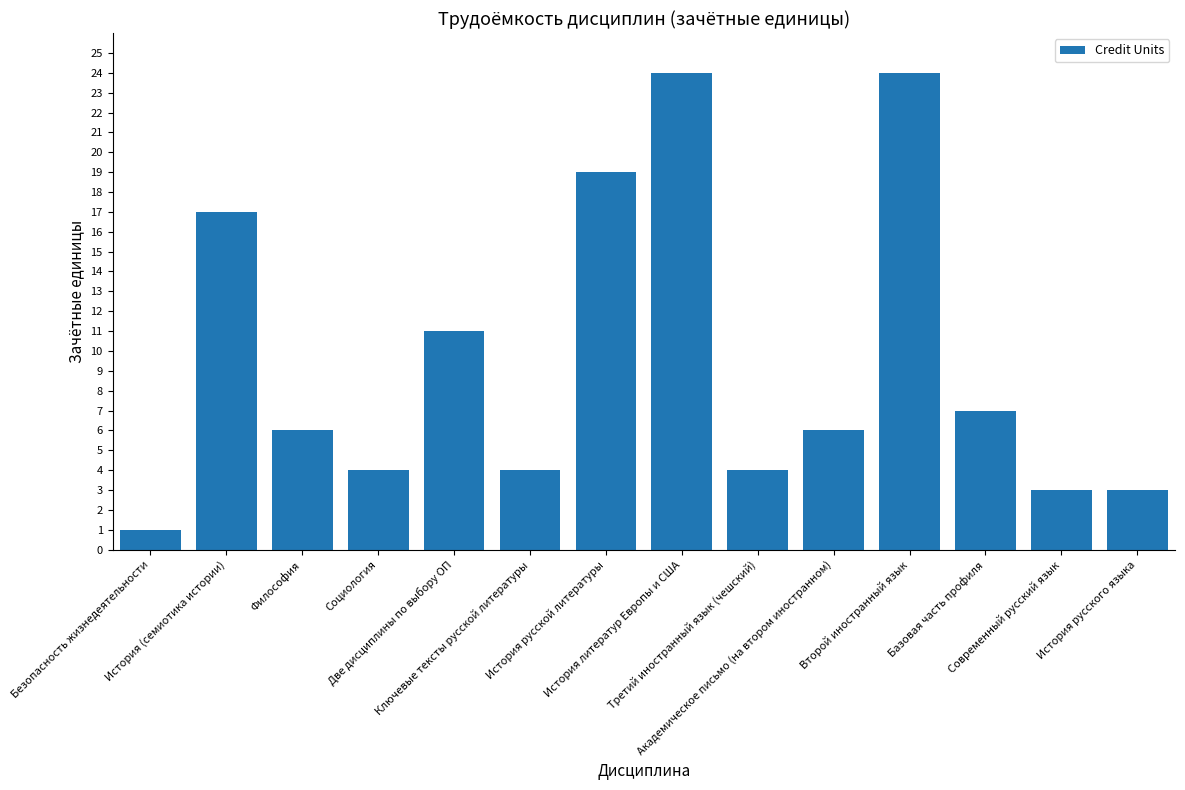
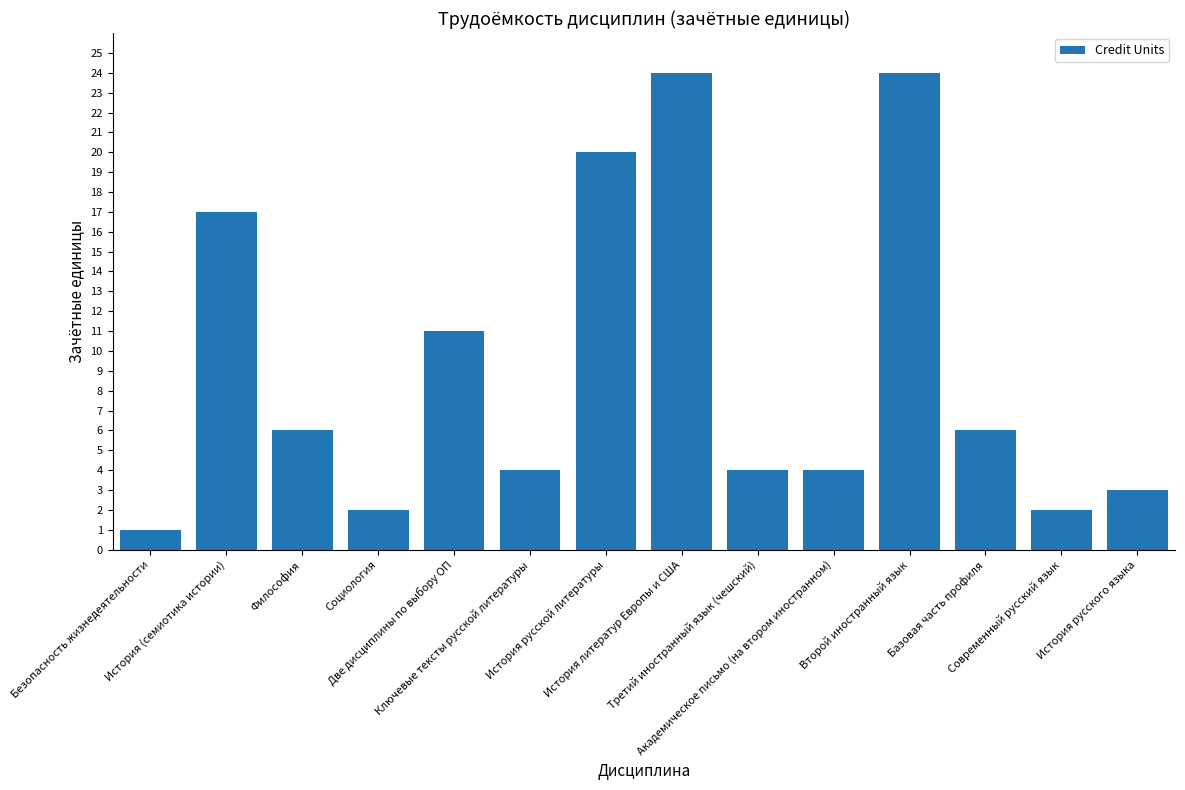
  {
    "Безопасность жизнедеятельности": 1,
    "История (семиотика истории)": 17,
    "Философия": 6,
-   "Социология": 4,
+   "Социология": 2,
    "Две дисциплины по выбору ОП": 11,
    "Ключевые тексты русской литературы": 4,
-   "История русской литературы": 19,
+   "История русской литературы": 20,
    "История литератур Европы и США": 24,
    "Третий иностранный язык (чешский)": 4,
-   "Академическое письмо (на втором иностранном)": 6,
+   "Академическое письмо (на втором иностранном)": 4,
    "Второй иностранный язык": 24,
-   "Базовая часть профиля": 7,
-   "Современный русский язык": 3,
+   "Базовая часть профиля": 6,
+   "Современный русский язык": 2,
    "История русского языка": 3
  }
